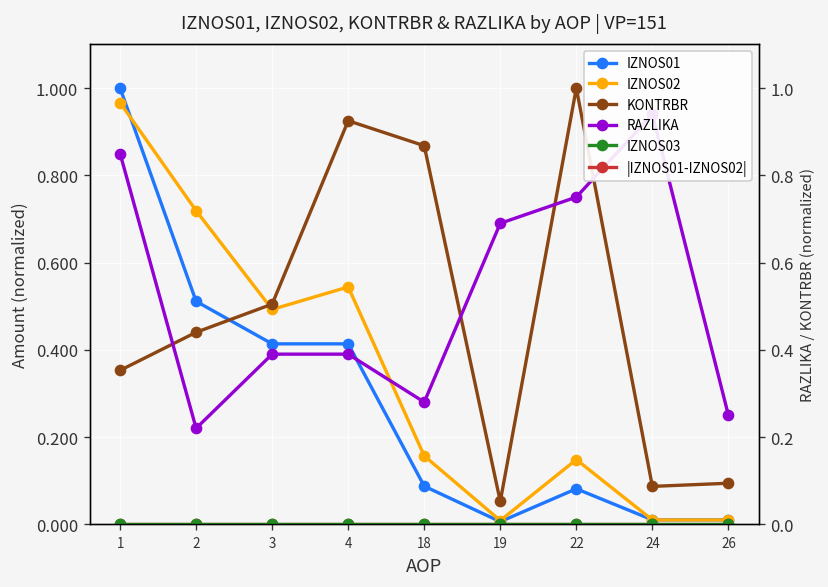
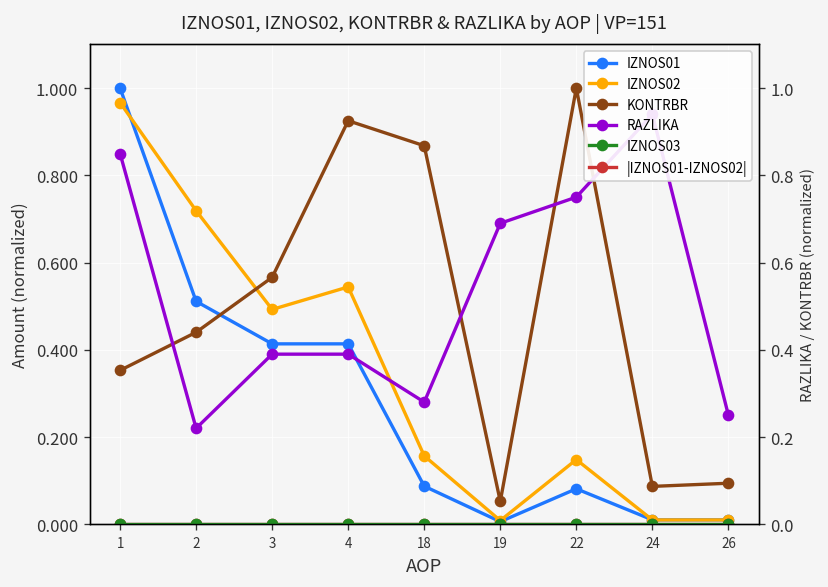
  {
    "IZNOS01": {
      "1": 1.00,
      "2": 0.51,
      "3": 0.41,
      "4": 0.41,
      "18": 0.09,
      "22": 0.08
    },
    "IZNOS02": {
      "1": 0.97,
      "2": 0.72,
      "3": 0.49,
      "4": 0.54,
      "18": 0.16,
      "22": 0.15
    },
    "KONTRBR": {
      "1": 0.35,
      "2": 0.44,
-     "3": 0.50,
+     "3": 0.57,
      "4": 0.93,
      "18": 0.87,
      "19": 0.05,
      "22": 1.00,
      "24": 0.09,
      "26": 0.09
    },
    "RAZLIKA": {
      "1": 0.85,
      "2": 0.22,
      "3": 0.39,
      "4": 0.39,
      "18": 0.28,
      "19": 0.69,
      "22": 0.75,
      "26": 0.25
    },
    "IZNOS03": {
      "1": 0.00,
      "2": 0.00,
      "3": 0.00,
      "4": 0.00,
      "18": 0.00,
      "19": 0.00,
      "22": 0.00,
      "24": 0.00,
      "26": 0.00
    }
  }
